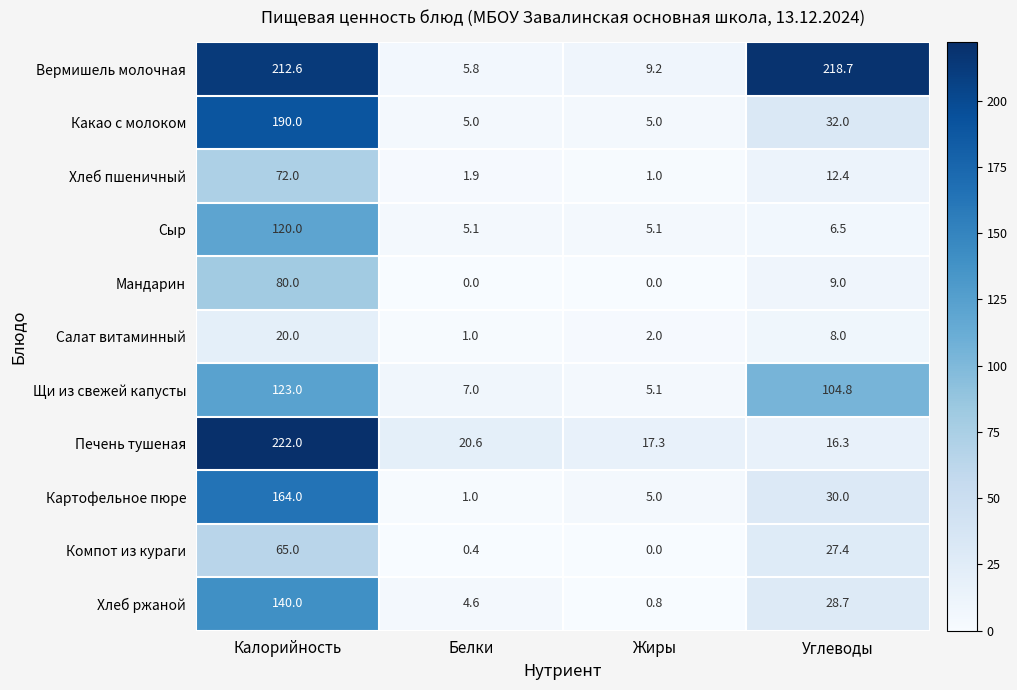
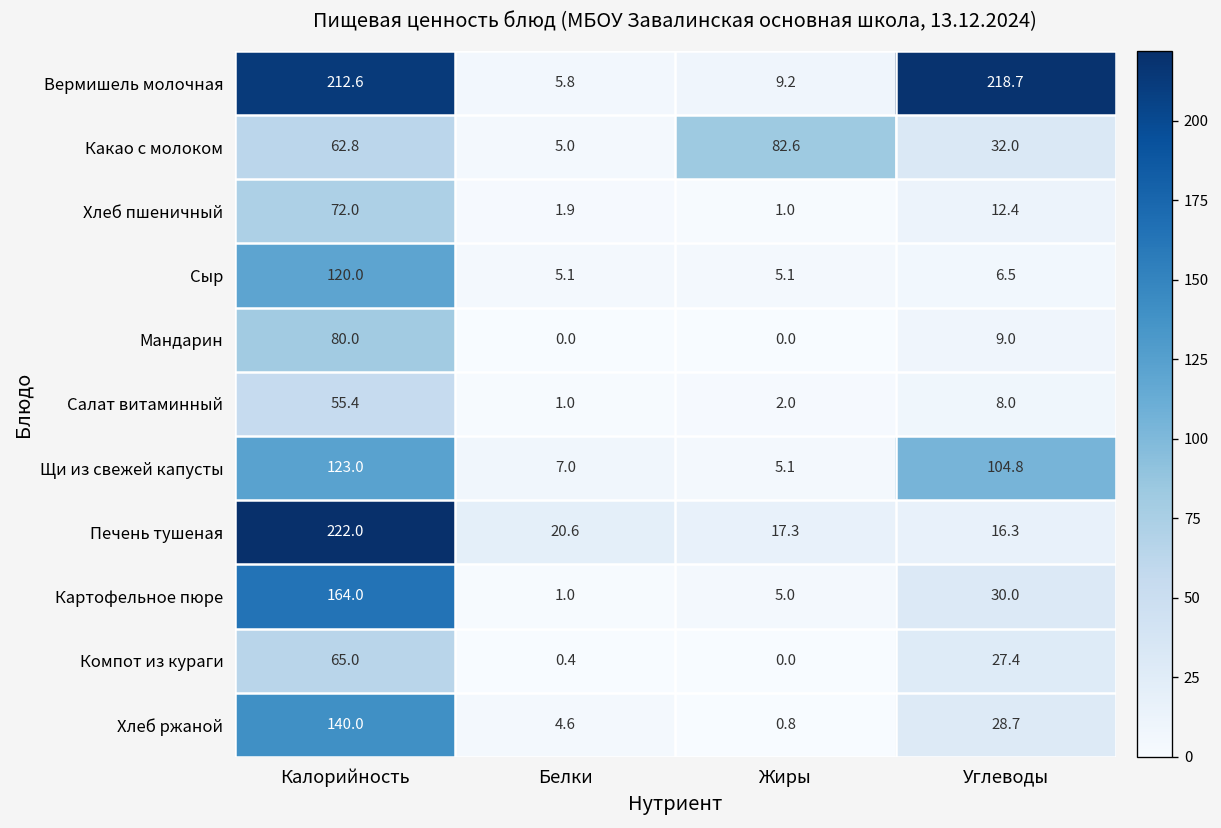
  {
    "Вермишель молочная": {
      "Калорийность": 212.6,
      "Белки": 5.8,
      "Жиры": 9.2,
      "Углеводы": 218.7
    },
    "Какао с молоком": {
-     "Калорийность": 190.0,
+     "Калорийность": 62.8,
      "Белки": 5.0,
-     "Жиры": 5.0,
+     "Жиры": 82.6,
      "Углеводы": 32.0
    },
    "Хлеб пшеничный": {
      "Калорийность": 72.0,
      "Белки": 1.9,
      "Жиры": 1.0,
      "Углеводы": 12.4
    },
    "Сыр": {
      "Калорийность": 120.0,
      "Белки": 5.1,
      "Жиры": 5.1,
      "Углеводы": 6.5
    },
    "Мандарин": {
      "Калорийность": 80.0,
      "Белки": 0.0,
      "Жиры": 0.0,
      "Углеводы": 9.0
    },
    "Салат витаминный": {
-     "Калорийность": 20.0,
+     "Калорийность": 55.4,
      "Белки": 1.0,
      "Жиры": 2.0,
      "Углеводы": 8.0
    },
    "Щи из свежей капусты": {
      "Калорийность": 123.0,
      "Белки": 7.0,
      "Жиры": 5.1,
      "Углеводы": 104.8
    },
    "Печень тушеная": {
      "Калорийность": 222.0,
      "Белки": 20.6,
      "Жиры": 17.3,
      "Углеводы": 16.3
    },
    "Картофельное пюре": {
      "Калорийность": 164.0,
      "Белки": 1.0,
      "Жиры": 5.0,
      "Углеводы": 30.0
    },
    "Компот из кураги": {
      "Калорийность": 65.0,
      "Белки": 0.4,
      "Жиры": 0.0,
      "Углеводы": 27.4
    },
    "Хлеб ржаной": {
      "Калорийность": 140.0,
      "Белки": 4.6,
      "Жиры": 0.8,
      "Углеводы": 28.7
    }
  }
